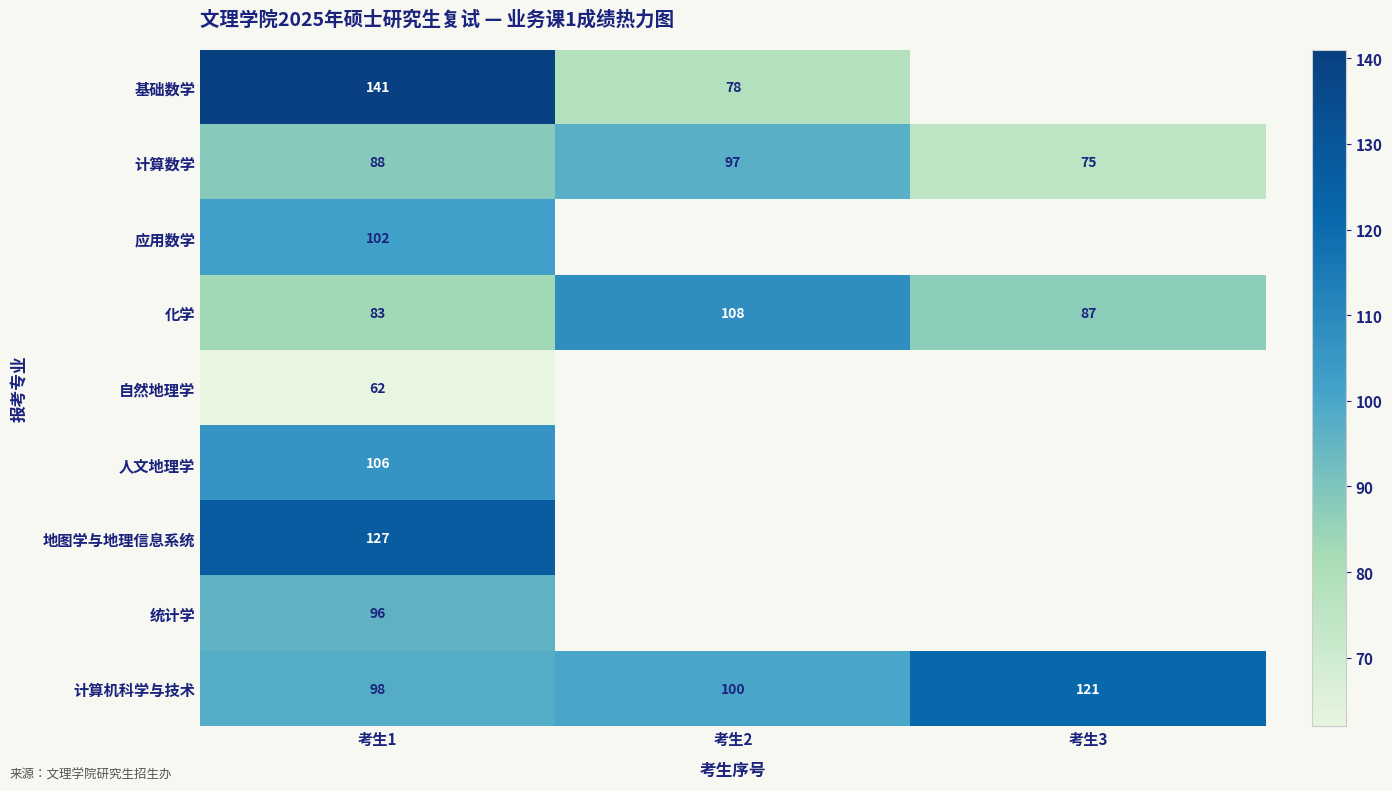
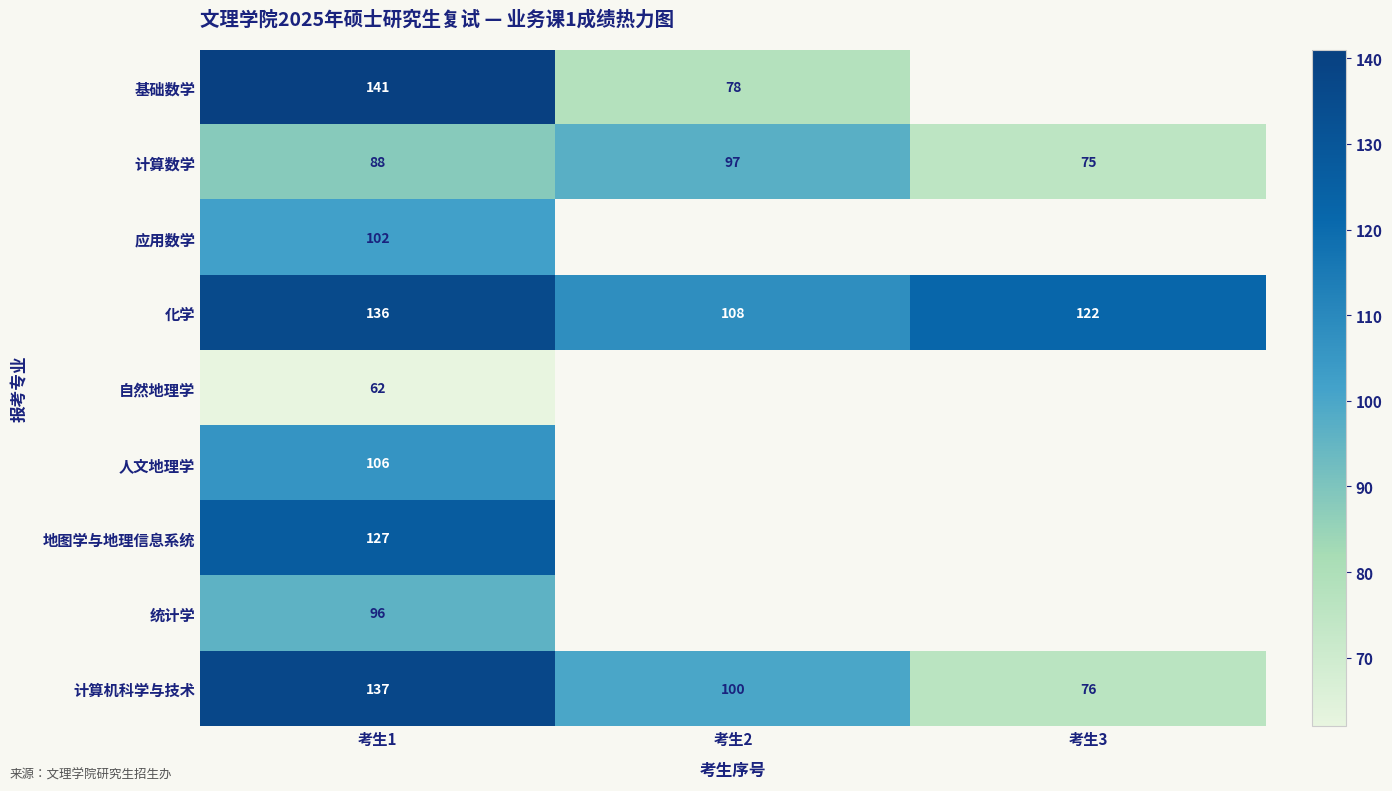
  {
    "基础数学": {
      "考生1": 141,
      "考生2": 78
    },
    "计算数学": {
      "考生1": 88,
      "考生2": 97,
      "考生3": 75
    },
    "应用数学": {
      "考生1": 102
    },
    "化学": {
-     "考生1": 83,
+     "考生1": 136,
      "考生2": 108,
-     "考生3": 87
+     "考生3": 122
    },
    "自然地理学": {
      "考生1": 62
    },
    "人文地理学": {
      "考生1": 106
    },
    "地图学与地理信息系统": {
      "考生1": 127
    },
    "统计学": {
      "考生1": 96
    },
    "计算机科学与技术": {
-     "考生1": 98,
+     "考生1": 137,
      "考生2": 100,
-     "考生3": 121
+     "考生3": 76
    }
  }
